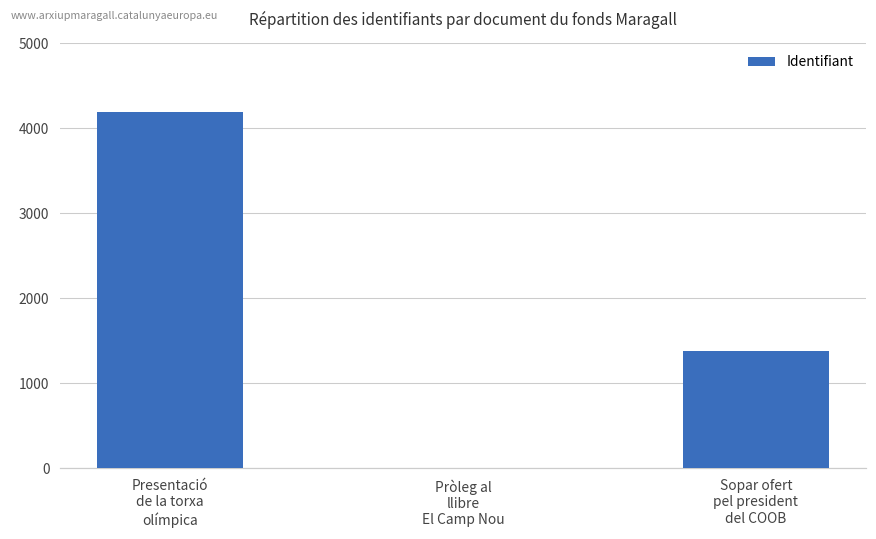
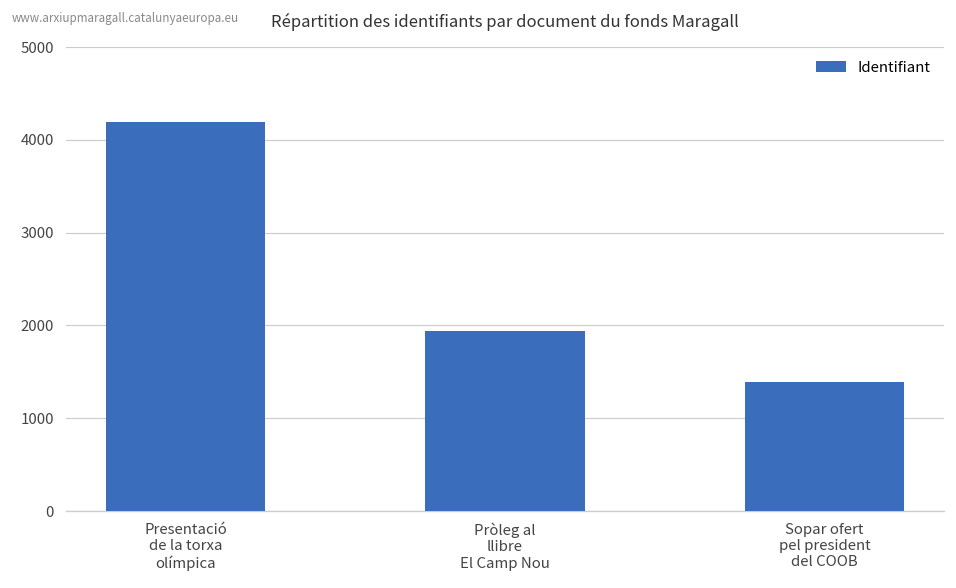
  {
    "Presentació de la torxa olímpica": 4200,
-   "Pròleg al llibre El Camp Nou": 0,
+   "Pròleg al llibre El Camp Nou": 1900,
    "Sopar ofert pel president del COOB": 1400
  }
